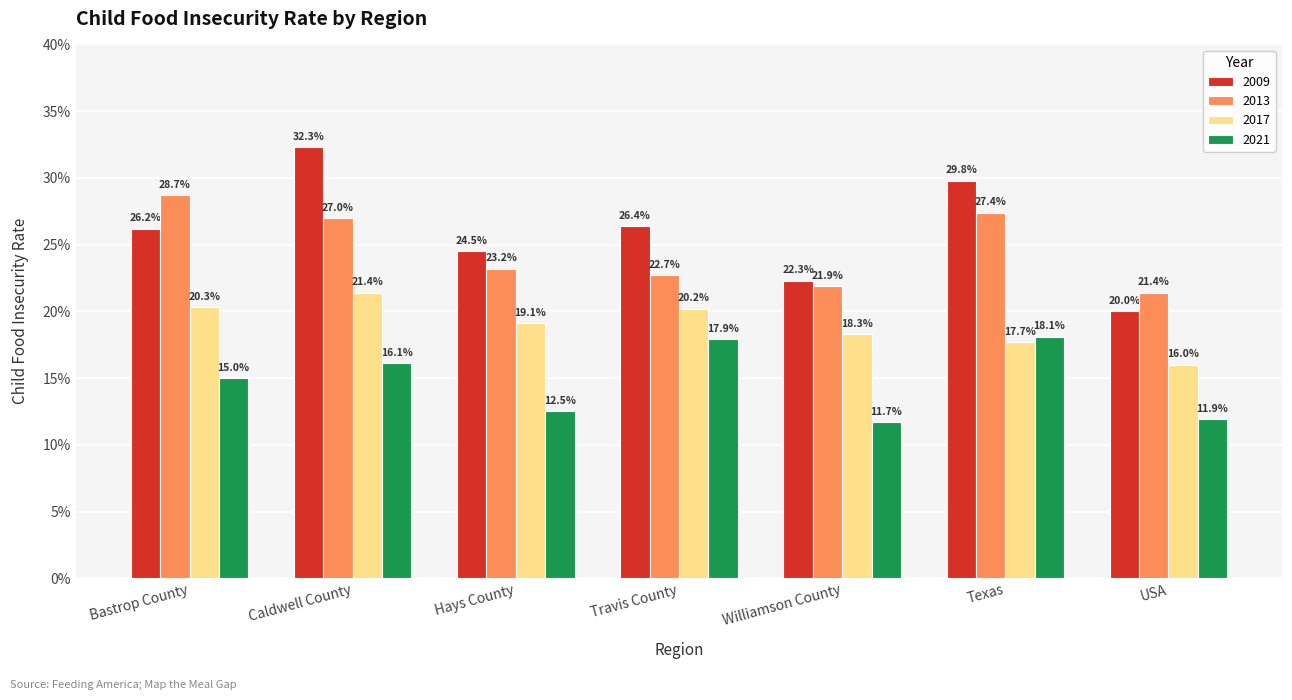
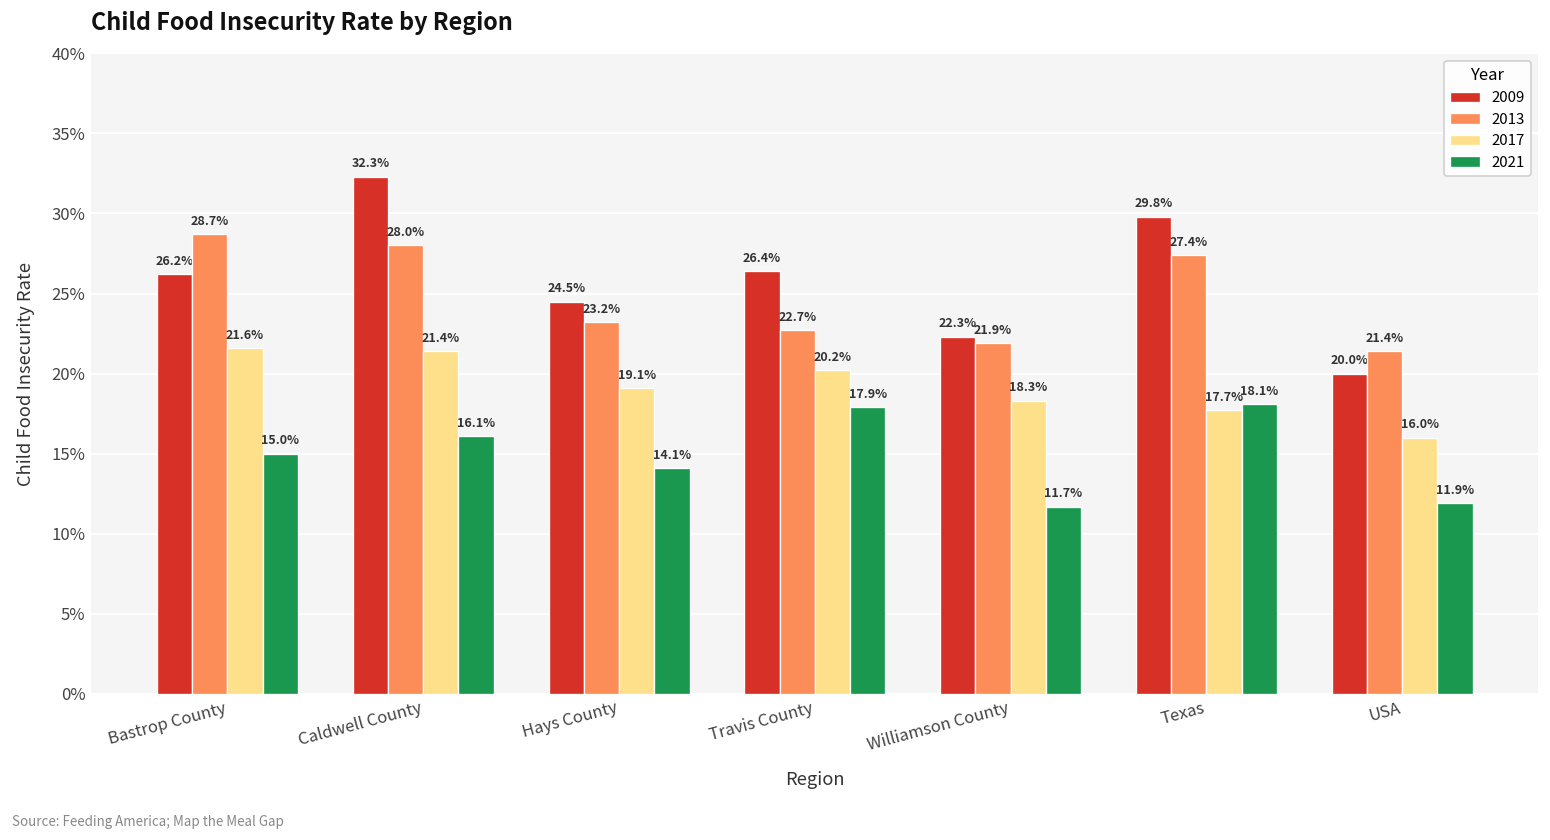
  {
    "2009": {
      "Bastrop County": "26.2%",
      "Caldwell County": "32.3%",
      "Hays County": "24.5%",
      "Travis County": "26.4%",
      "Williamson County": "22.3%",
      "Texas": "29.8%",
      "USA": "20.0%"
    },
    "2013": {
      "Bastrop County": "28.7%",
-     "Caldwell County": "27.0%",
+     "Caldwell County": "28.0%",
      "Hays County": "23.2%",
      "Travis County": "22.7%",
      "Williamson County": "21.9%",
      "Texas": "27.4%",
      "USA": "21.4%"
    },
    "2017": {
-     "Bastrop County": "20.3%",
+     "Bastrop County": "21.6%",
      "Caldwell County": "21.4%",
      "Hays County": "19.1%",
      "Travis County": "20.2%",
      "Williamson County": "18.3%",
      "Texas": "17.7%",
      "USA": "16.0%"
    },
    "2021": {
      "Bastrop County": "15.0%",
      "Caldwell County": "16.1%",
-     "Hays County": "12.5%",
+     "Hays County": "14.1%",
      "Travis County": "17.9%",
      "Williamson County": "11.7%",
      "Texas": "18.1%",
      "USA": "11.9%"
    }
  }
